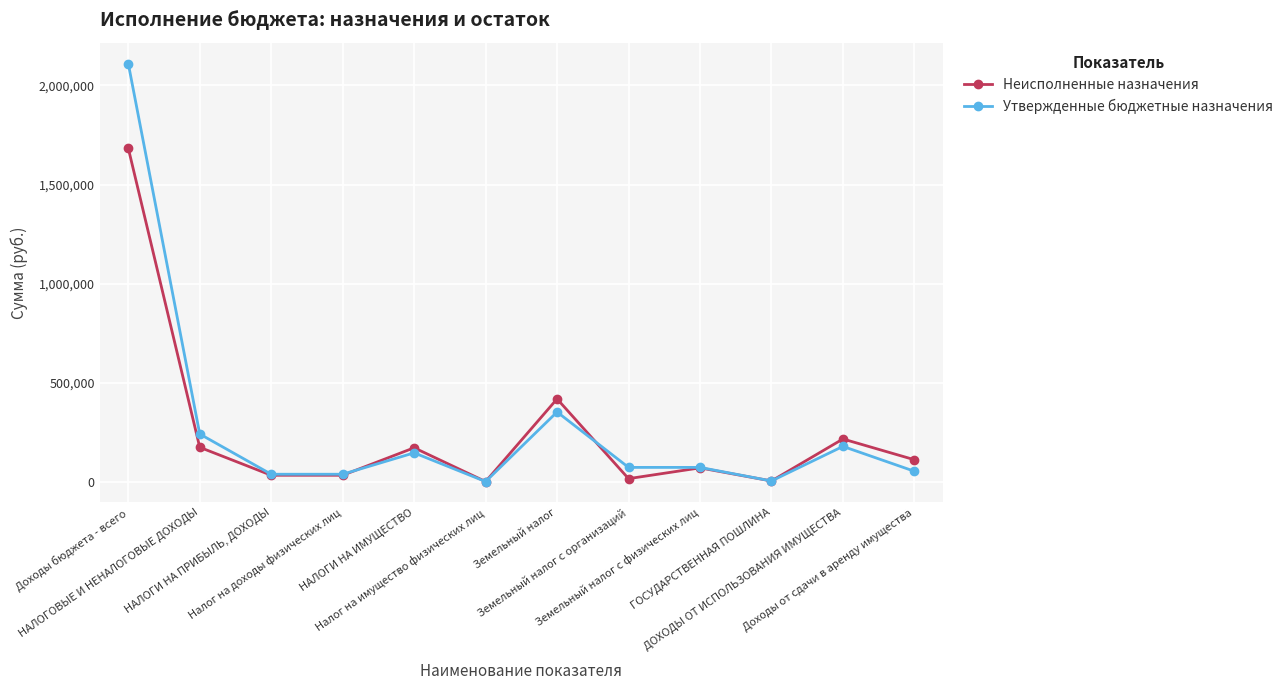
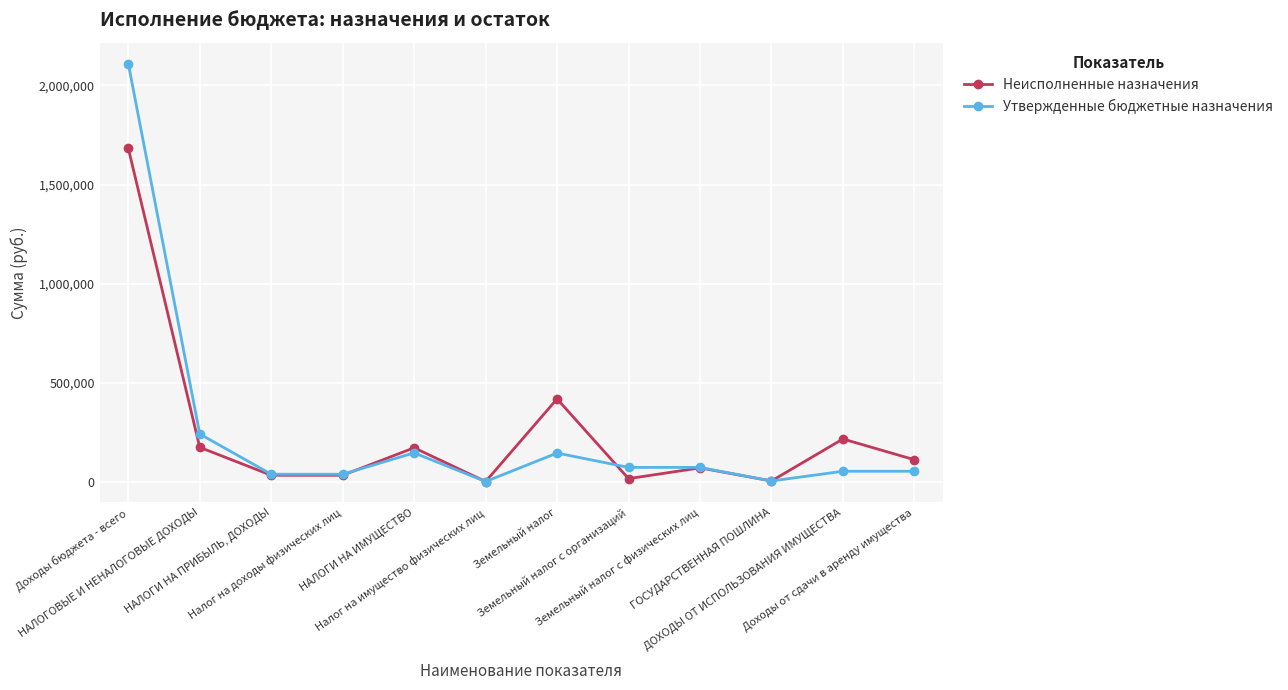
  {
    "Неисполненные назначения": {
      "Доходы бюджета - всего": "1,680,000",
      "НАЛОГОВЫЕ И НЕНАЛОГОВЫЕ ДОХОДЫ": "170,000",
      "НАЛОГИ НА ИМУЩЕСТВО": "170,000",
      "Земельный налог": "420,000",
      "Земельный налог с организаций": "20,000",
      "ДОХОДЫ ОТ ИСПОЛЬЗОВАНИЯ ИМУЩЕСТВА": "220,000",
      "Доходы от сдачи в аренду имущества": "110,000"
    },
    "Утвержденные бюджетные назначения": {
      "Доходы бюджета - всего": "2,110,000",
      "НАЛОГОВЫЕ И НЕНАЛОГОВЫЕ ДОХОДЫ": "240,000",
      "НАЛОГИ НА ИМУЩЕСТВО": "150,000",
-     "Земельный налог": "350,000",
+     "Земельный налог": "150,000",
      "Земельный налог с организаций": "70,000",
-     "ДОХОДЫ ОТ ИСПОЛЬЗОВАНИЯ ИМУЩЕСТВА": "180,000",
+     "ДОХОДЫ ОТ ИСПОЛЬЗОВАНИЯ ИМУЩЕСТВА": "50,000",
      "Доходы от сдачи в аренду имущества": "50,000"
    }
  }
